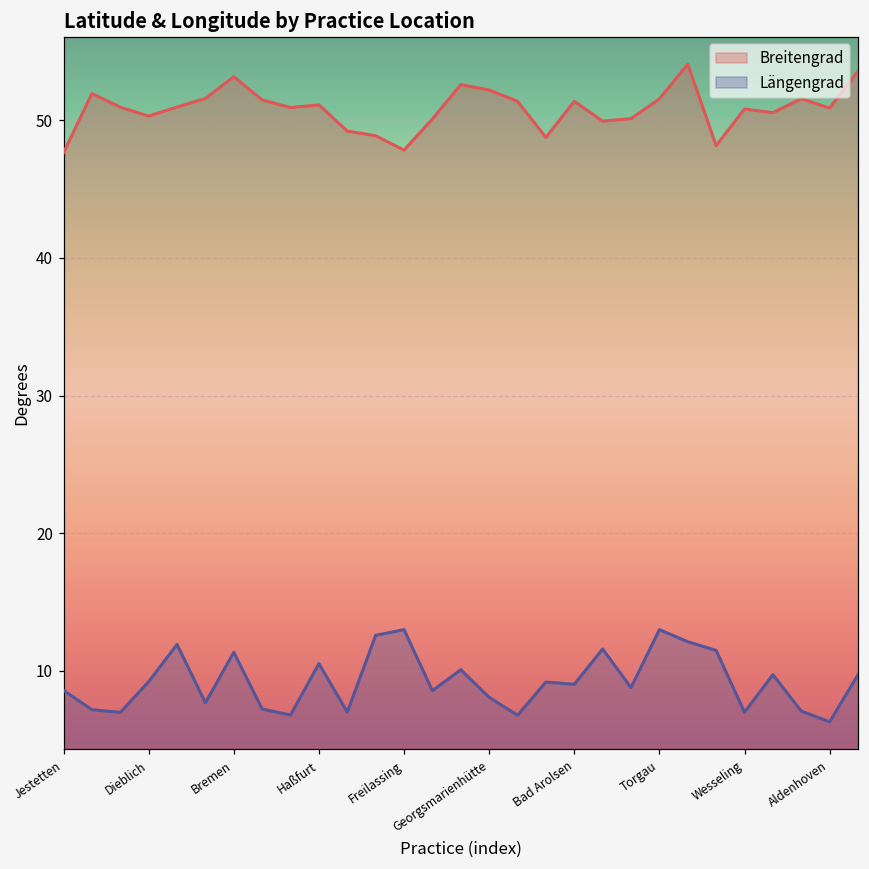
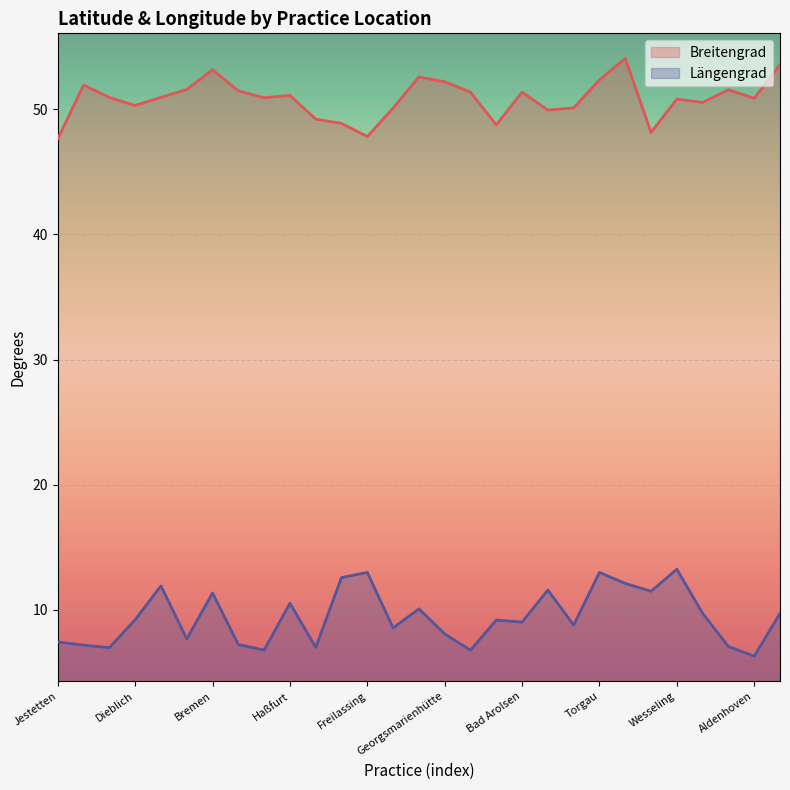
  {
    "Breitengrad": {
      "Jestetten": 47.7,
      "Dieblich": 50.3,
      "Bremen": 53.2,
      "Haßfurt": 51.1,
      "Freilassing": 47.8,
      "Georgsmarienhütte": 52.2,
      "Bad Arolsen": 51.4,
-     "Torgau": 51.6,
+     "Torgau": 52.4,
      "Wesseling": 50.8,
      "Aldenhoven": 50.9
    },
    "Längengrad": {
-     "Jestetten": 8.6,
+     "Jestetten": 7.4,
      "Dieblich": 9.2,
      "Bremen": 11.3,
      "Haßfurt": 10.5,
      "Freilassing": 13.0,
      "Georgsmarienhütte": 8.1,
      "Bad Arolsen": 9.0,
      "Torgau": 13.0,
-     "Wesseling": 7.0,
+     "Wesseling": 13.2,
      "Aldenhoven": 6.3
    }
  }
